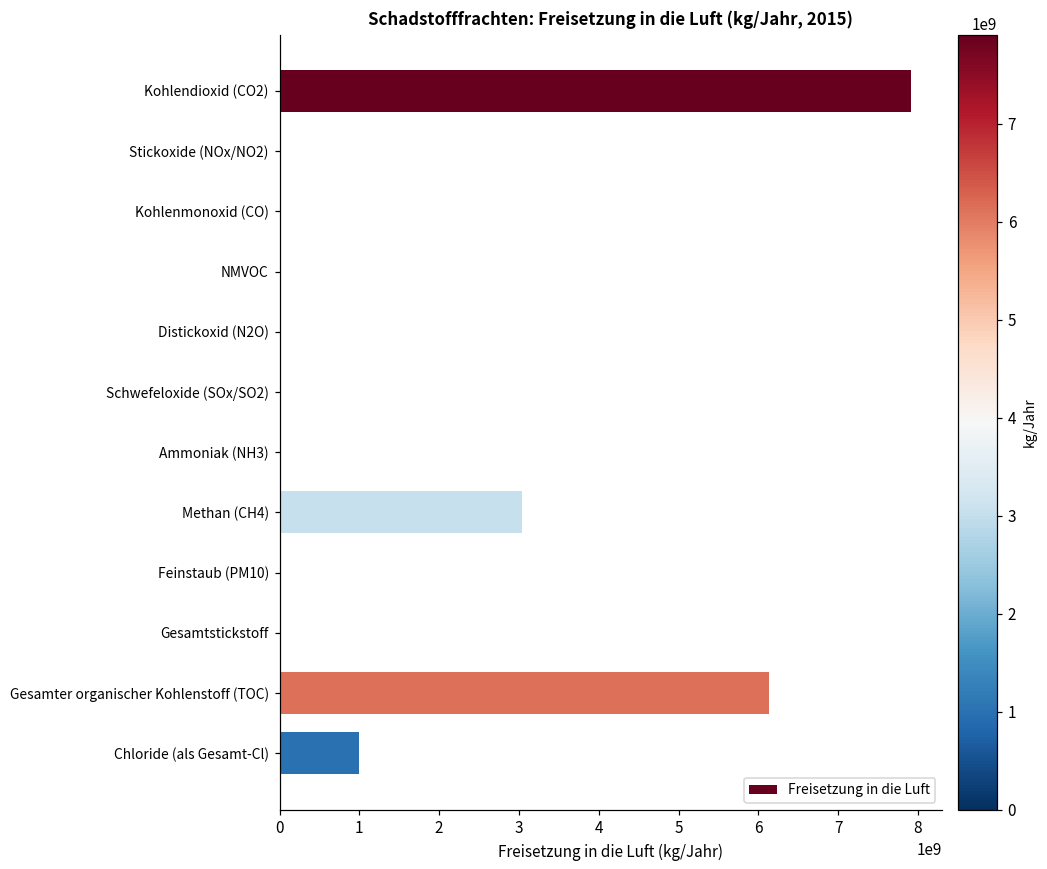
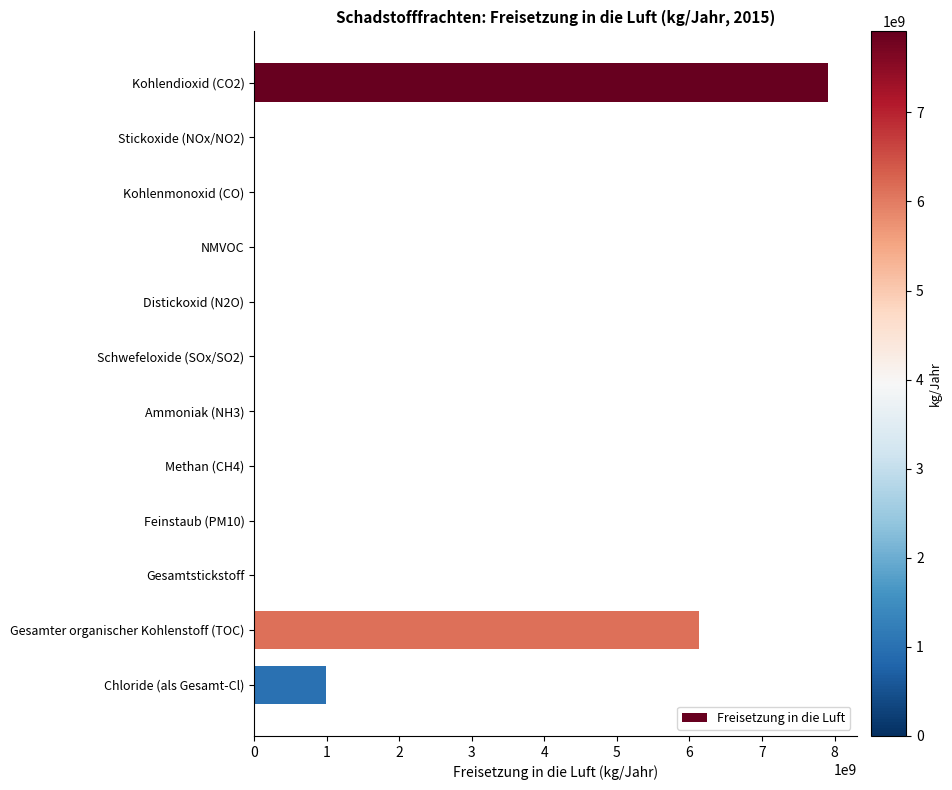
  {
    "Kohlendioxid (CO2)": 7900000000,
-   "Methan (CH4)": 3000000000,
+   "Methan (CH4)": 0,
    "Gesamtstickstoff": 0,
    "Gesamter organischer Kohlenstoff (TOC)": 6100000000,
    "Chloride (als Gesamt-Cl)": 1000000000
  }
